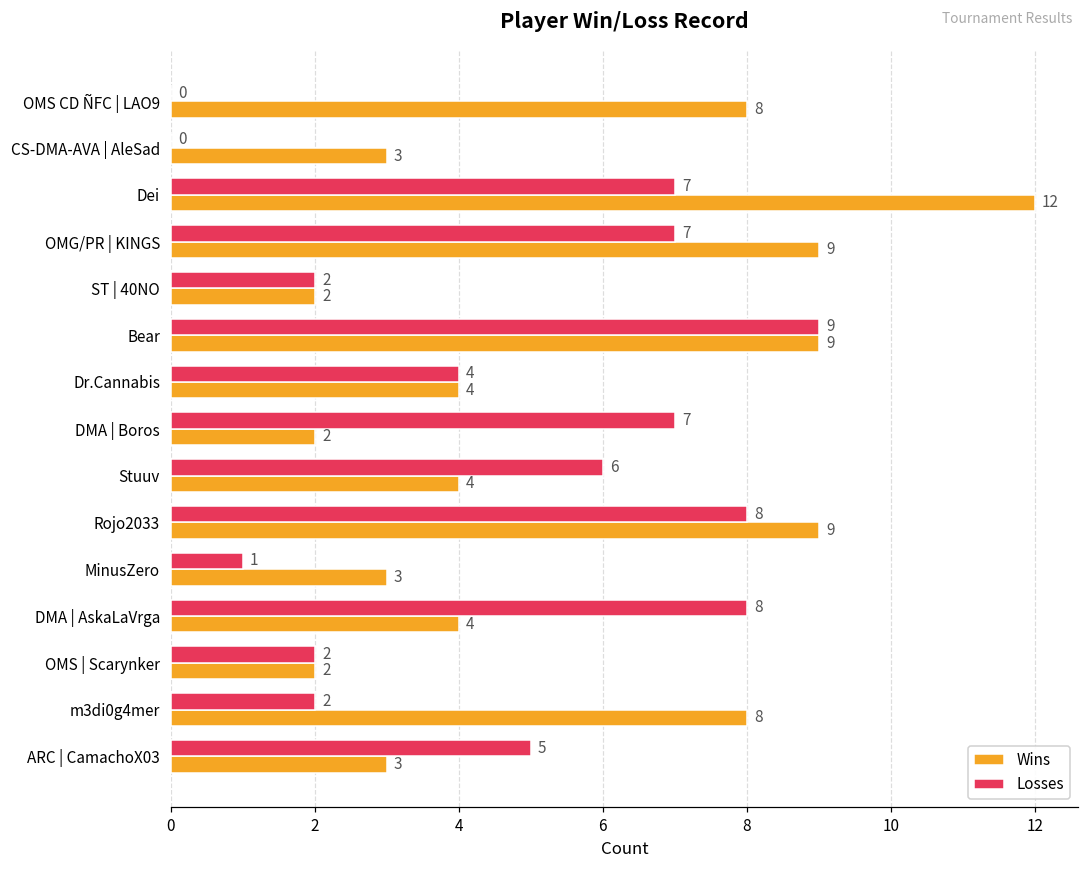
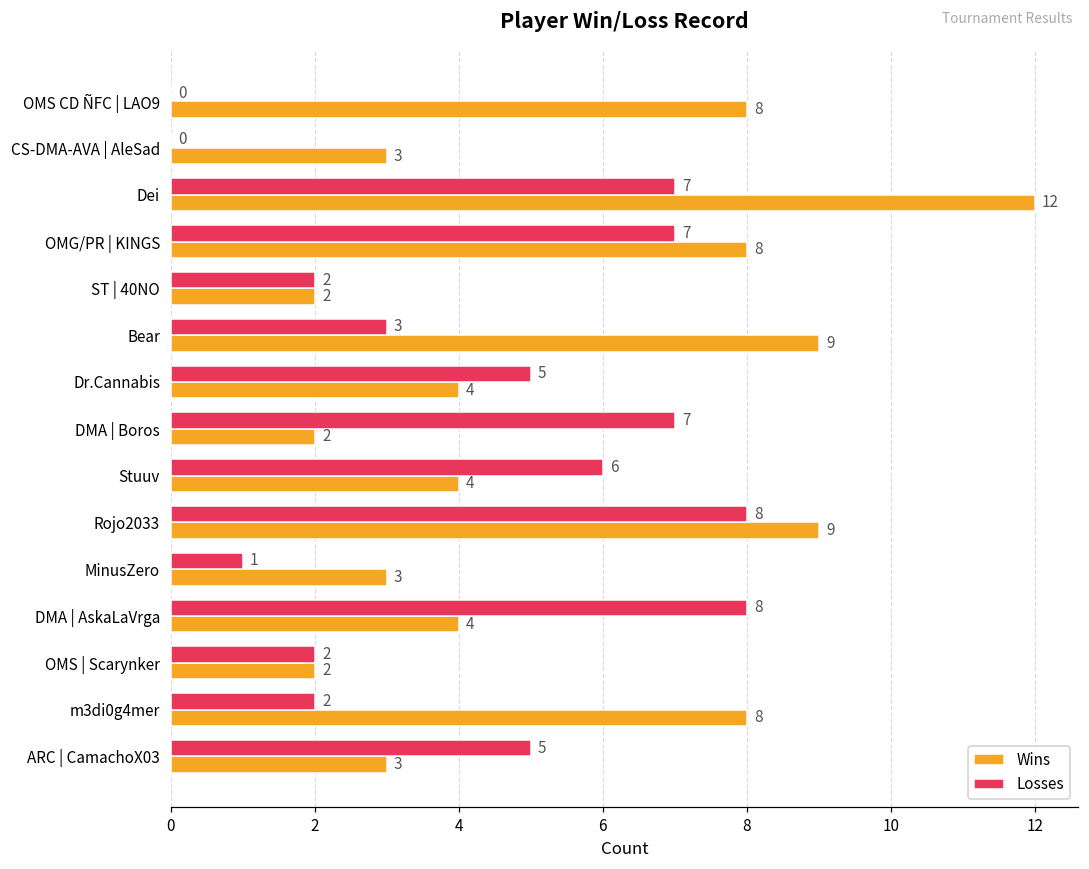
  {
    "Wins": {
      "OMS CD ÑFC | LAO9": 8,
      "CS-DMA-AVA | AleSad": 3,
      "Dei": 12,
-     "OMG/PR | KINGS": 9,
+     "OMG/PR | KINGS": 8,
      "ST | 40NO": 2,
      "Bear": 9,
      "Dr.Cannabis": 4,
      "DMA | Boros": 2,
      "Stuuv": 4,
      "Rojo2033": 9,
      "MinusZero": 3,
      "DMA | AskaLaVrga": 4,
      "OMS | Scarynker": 2,
      "m3di0g4mer": 8,
      "ARC | CamachoX03": 3
    },
    "Losses": {
      "OMS CD ÑFC | LAO9": 0,
      "CS-DMA-AVA | AleSad": 0,
      "Dei": 7,
      "OMG/PR | KINGS": 7,
      "ST | 40NO": 2,
-     "Bear": 9,
-     "Dr.Cannabis": 4,
+     "Bear": 3,
+     "Dr.Cannabis": 5,
      "DMA | Boros": 7,
      "Stuuv": 6,
      "Rojo2033": 8,
      "MinusZero": 1,
      "DMA | AskaLaVrga": 8,
      "OMS | Scarynker": 2,
      "m3di0g4mer": 2,
      "ARC | CamachoX03": 5
    }
  }
